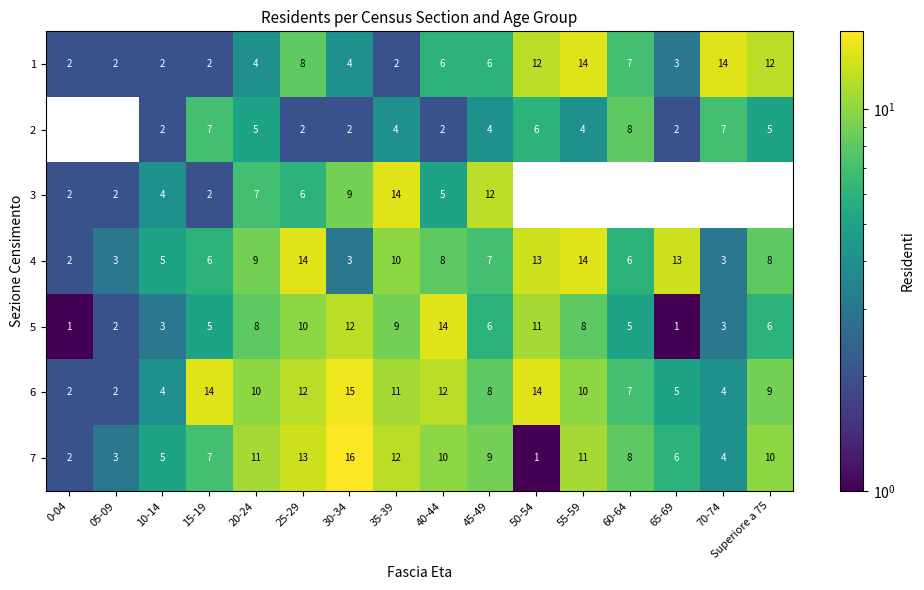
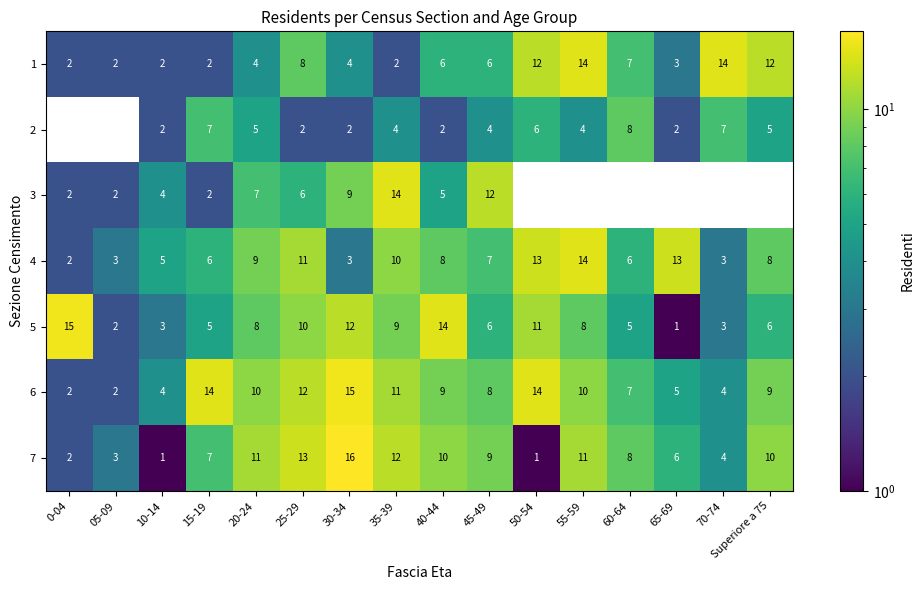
  {
    "1": {
      "0-04": 2,
      "05-09": 2,
      "10-14": 2,
      "15-19": 2,
      "20-24": 4,
      "25-29": 8,
      "30-34": 4,
      "35-39": 2,
      "40-44": 6,
      "45-49": 6,
      "50-54": 12,
      "55-59": 14,
      "60-64": 7,
      "65-69": 3,
      "70-74": 14,
      "Superiore a 75": 12
    },
    "2": {
      "10-14": 2,
      "15-19": 7,
      "20-24": 5,
      "25-29": 2,
      "30-34": 2,
      "35-39": 4,
      "40-44": 2,
      "45-49": 4,
      "50-54": 6,
      "55-59": 4,
      "60-64": 8,
      "65-69": 2,
      "70-74": 7,
      "Superiore a 75": 5
    },
    "3": {
      "0-04": 2,
      "05-09": 2,
      "10-14": 4,
      "15-19": 2,
      "20-24": 7,
      "25-29": 6,
      "30-34": 9,
      "35-39": 14,
      "40-44": 5,
      "45-49": 12
    },
    "4": {
      "0-04": 2,
      "05-09": 3,
      "10-14": 5,
      "15-19": 6,
      "20-24": 9,
-     "25-29": 14,
+     "25-29": 11,
      "30-34": 3,
      "35-39": 10,
      "40-44": 8,
      "45-49": 7,
      "50-54": 13,
      "55-59": 14,
      "60-64": 6,
      "65-69": 13,
      "70-74": 3,
      "Superiore a 75": 8
    },
    "5": {
-     "0-04": 1,
+     "0-04": 15,
      "05-09": 2,
      "10-14": 3,
      "15-19": 5,
      "20-24": 8,
      "25-29": 10,
      "30-34": 12,
      "35-39": 9,
      "40-44": 14,
      "45-49": 6,
      "50-54": 11,
      "55-59": 8,
      "60-64": 5,
      "65-69": 1,
      "70-74": 3,
      "Superiore a 75": 6
    },
    "6": {
      "0-04": 2,
      "05-09": 2,
      "10-14": 4,
      "15-19": 14,
      "20-24": 10,
      "25-29": 12,
      "30-34": 15,
      "35-39": 11,
-     "40-44": 12,
+     "40-44": 9,
      "45-49": 8,
      "50-54": 14,
      "55-59": 10,
      "60-64": 7,
      "65-69": 5,
      "70-74": 4,
      "Superiore a 75": 9
    },
    "7": {
      "0-04": 2,
      "05-09": 3,
-     "10-14": 5,
+     "10-14": 1,
      "15-19": 7,
      "20-24": 11,
      "25-29": 13,
      "30-34": 16,
      "35-39": 12,
      "40-44": 10,
      "45-49": 9,
      "50-54": 1,
      "55-59": 11,
      "60-64": 8,
      "65-69": 6,
      "70-74": 4,
      "Superiore a 75": 10
    }
  }
